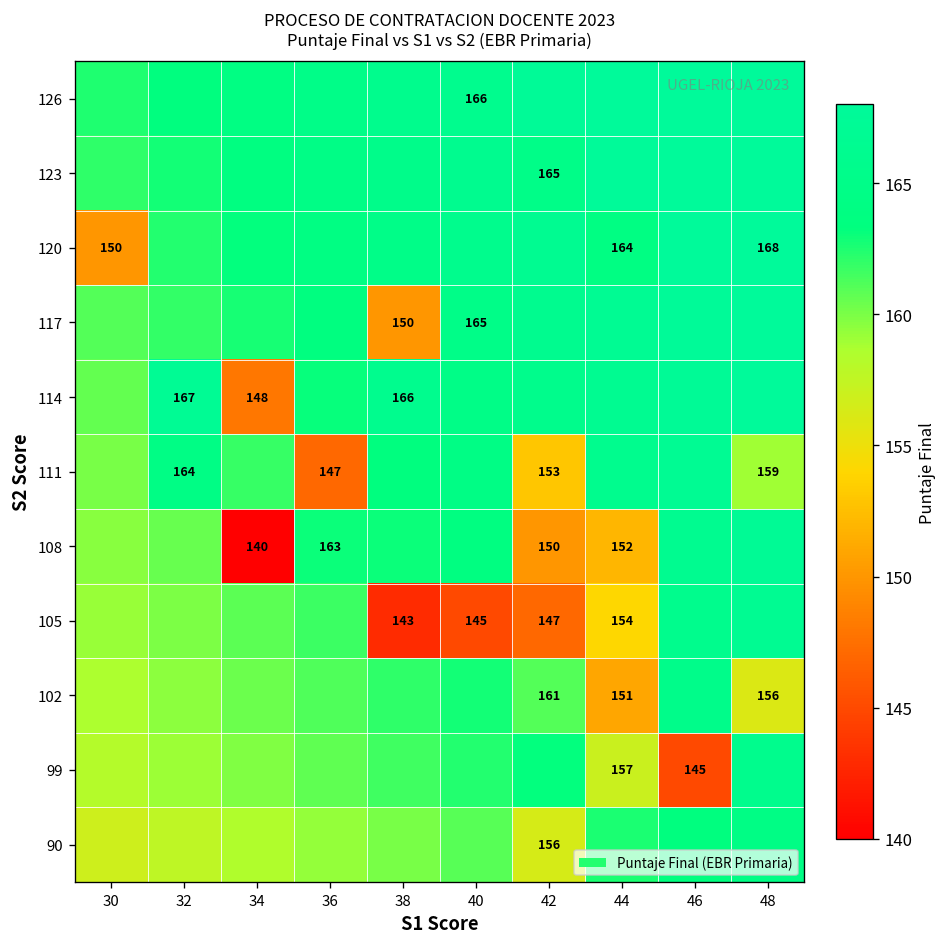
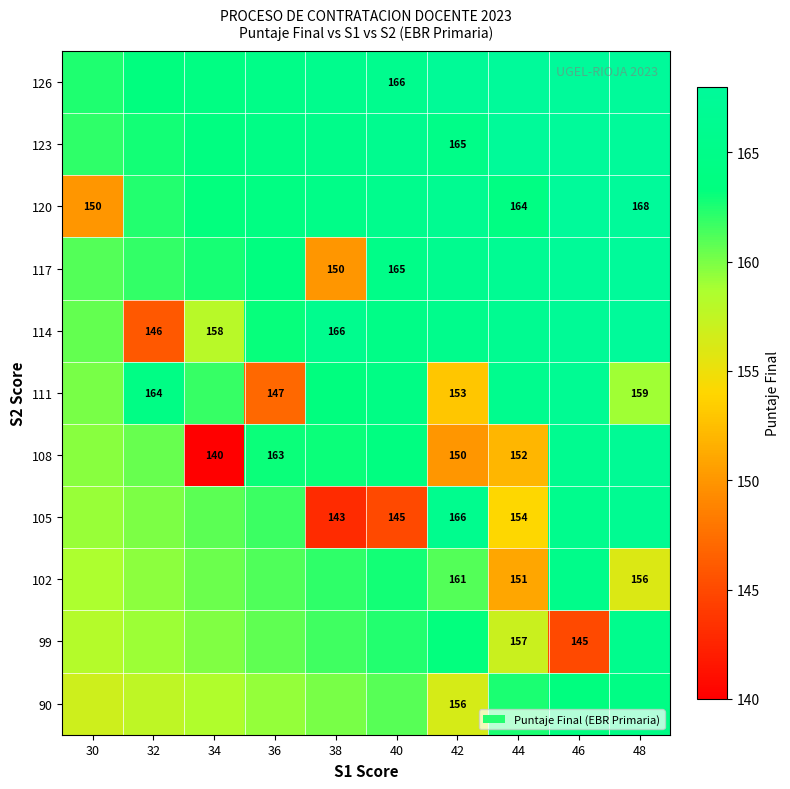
  {
    "126": {
      "40": 166,
      "46": 2023
    },
    "123": {
      "42": 165
    },
    "120": {
      "30": 150,
      "44": 164,
      "48": 168
    },
    "117": {
      "38": 150,
      "40": 165
    },
    "114": {
-     "32": 167,
-     "34": 148,
+     "32": 146,
+     "34": 158,
      "38": 166
    },
    "111": {
      "32": 164,
      "36": 147,
      "42": 153,
      "48": 159
    },
    "108": {
      "34": 140,
      "36": 163,
      "42": 150,
      "44": 152
    },
    "105": {
      "38": 143,
      "40": 145,
-     "42": 147,
+     "42": 166,
      "44": 154
    },
    "102": {
      "42": 161,
      "44": 151,
      "48": 156
    },
    "99": {
      "44": 157,
      "46": 145
    },
    "90": {
      "42": 156
    }
  }
